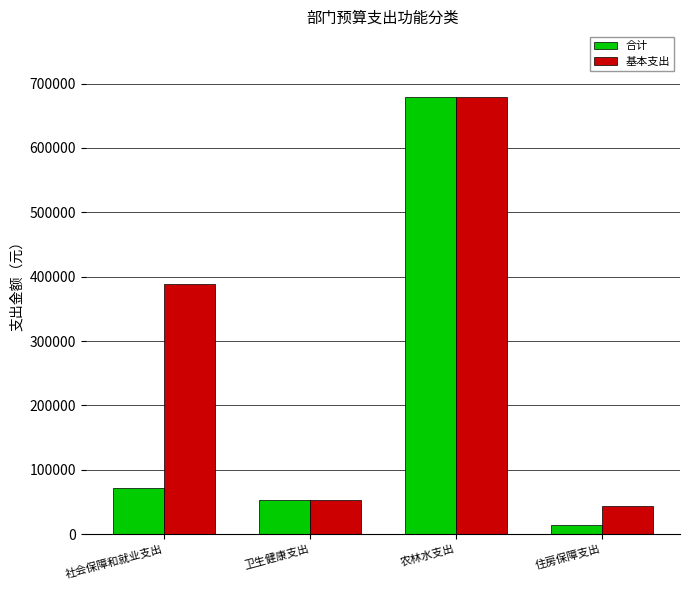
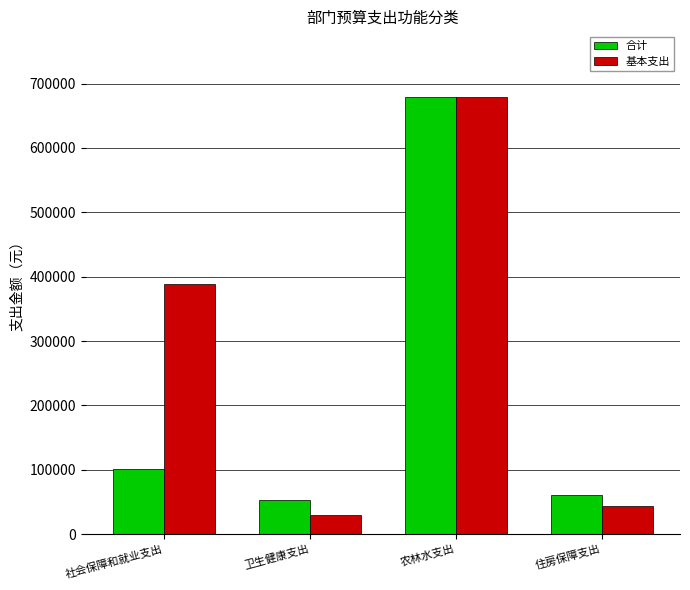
  {
    "合计": {
-     "社会保障和就业支出": 70000,
+     "社会保障和就业支出": 100000,
      "卫生健康支出": 50000,
      "农林水支出": 680000,
-     "住房保障支出": 10000
+     "住房保障支出": 60000
    },
    "基本支出": {
      "社会保障和就业支出": 390000,
-     "卫生健康支出": 50000,
+     "卫生健康支出": 30000,
      "农林水支出": 680000,
      "住房保障支出": 40000
    }
  }
